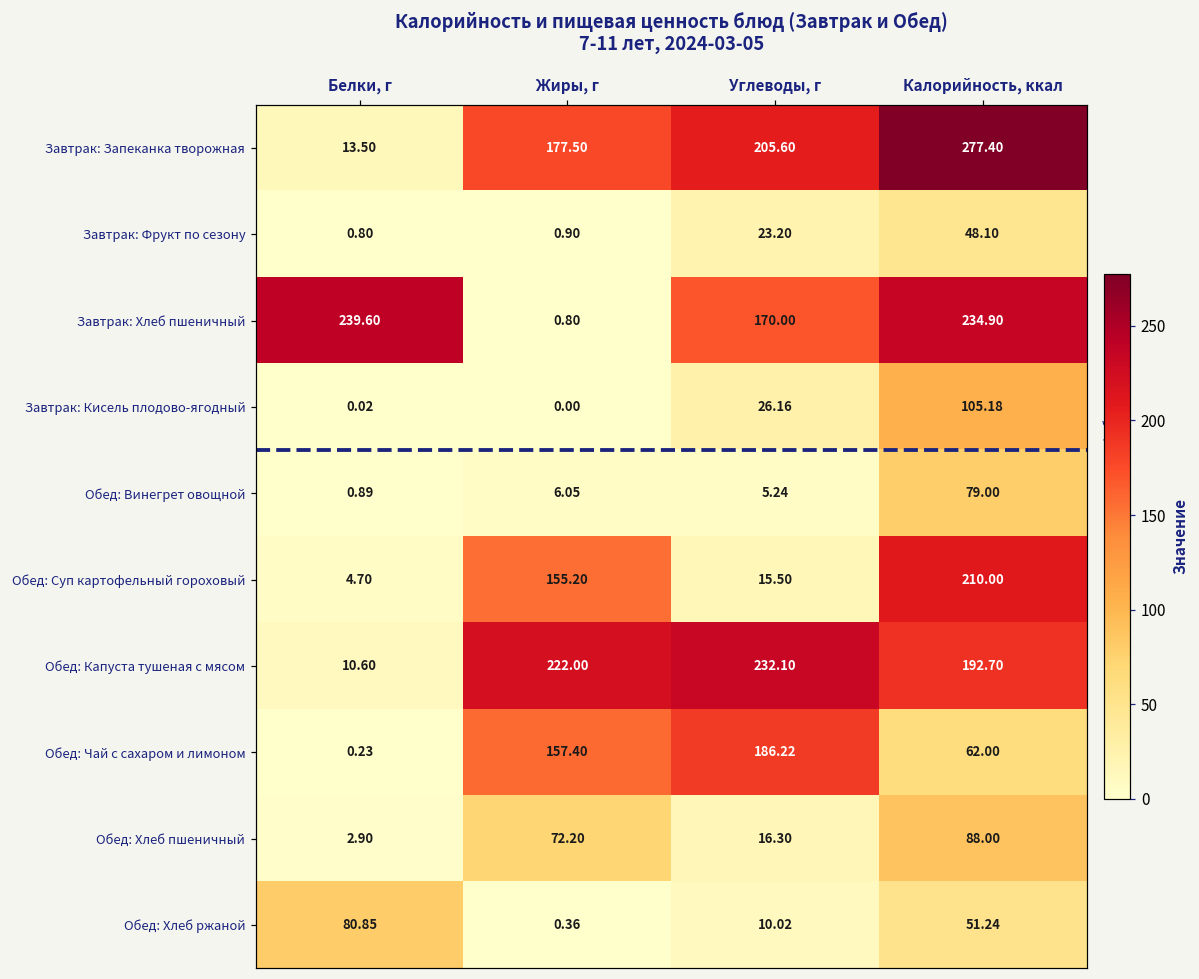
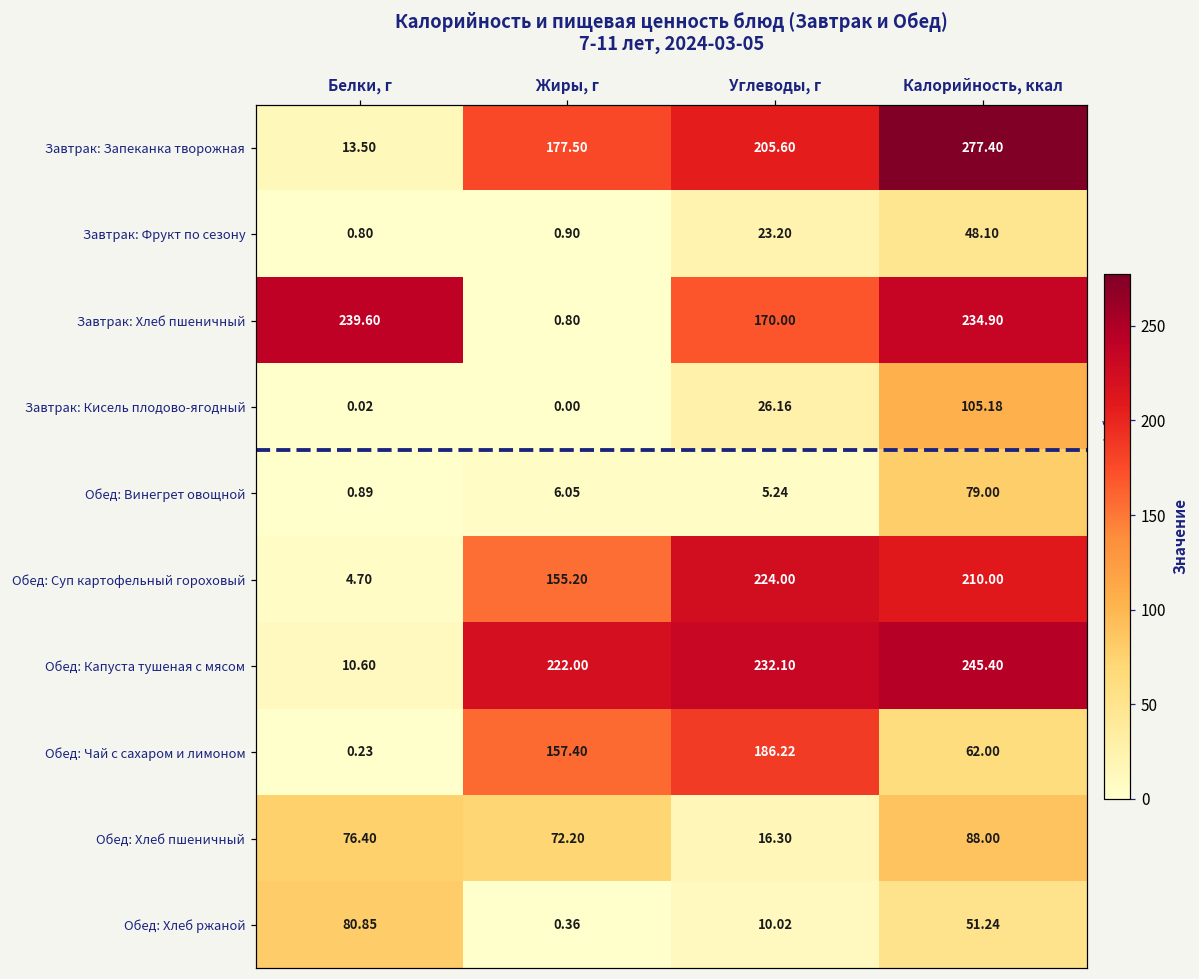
  {
    "Завтрак: Запеканка творожная": {
      "Белки, г": 13.50,
      "Жиры, г": 177.50,
      "Углеводы, г": 205.60,
      "Калорийность, ккал": 277.40
    },
    "Завтрак: Фрукт по сезону": {
      "Белки, г": 0.80,
      "Жиры, г": 0.90,
      "Углеводы, г": 23.20,
      "Калорийность, ккал": 48.10
    },
    "Завтрак: Хлеб пшеничный": {
      "Белки, г": 239.60,
      "Жиры, г": 0.80,
      "Углеводы, г": 170.00,
      "Калорийность, ккал": 234.90
    },
    "Завтрак: Кисель плодово-ягодный": {
      "Белки, г": 0.02,
      "Жиры, г": 0.00,
      "Углеводы, г": 26.16,
      "Калорийность, ккал": 105.18
    },
    "Обед: Винегрет овощной": {
      "Белки, г": 0.89,
      "Жиры, г": 6.05,
      "Углеводы, г": 5.24,
      "Калорийность, ккал": 79.00
    },
    "Обед: Суп картофельный гороховый": {
      "Белки, г": 4.70,
      "Жиры, г": 155.20,
-     "Углеводы, г": 15.50,
+     "Углеводы, г": 224.00,
      "Калорийность, ккал": 210.00
    },
    "Обед: Капуста тушеная с мясом": {
      "Белки, г": 10.60,
      "Жиры, г": 222.00,
      "Углеводы, г": 232.10,
-     "Калорийность, ккал": 192.70
+     "Калорийность, ккал": 245.40
    },
    "Обед: Чай с сахаром и лимоном": {
      "Белки, г": 0.23,
      "Жиры, г": 157.40,
      "Углеводы, г": 186.22,
      "Калорийность, ккал": 62.00
    },
    "Обед: Хлеб пшеничный": {
-     "Белки, г": 2.90,
+     "Белки, г": 76.40,
      "Жиры, г": 72.20,
      "Углеводы, г": 16.30,
      "Калорийность, ккал": 88.00
    },
    "Обед: Хлеб ржаной": {
      "Белки, г": 80.85,
      "Жиры, г": 0.36,
      "Углеводы, г": 10.02,
      "Калорийность, ккал": 51.24
    }
  }
